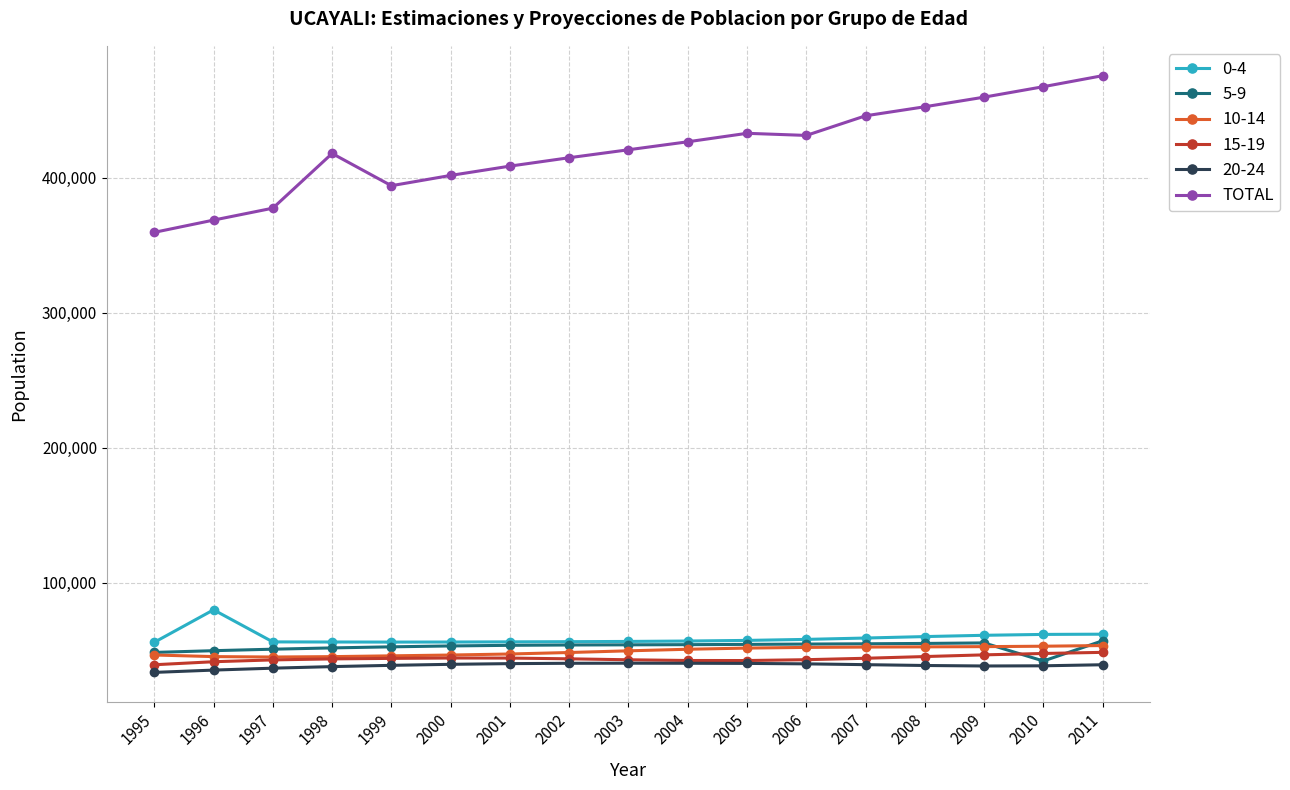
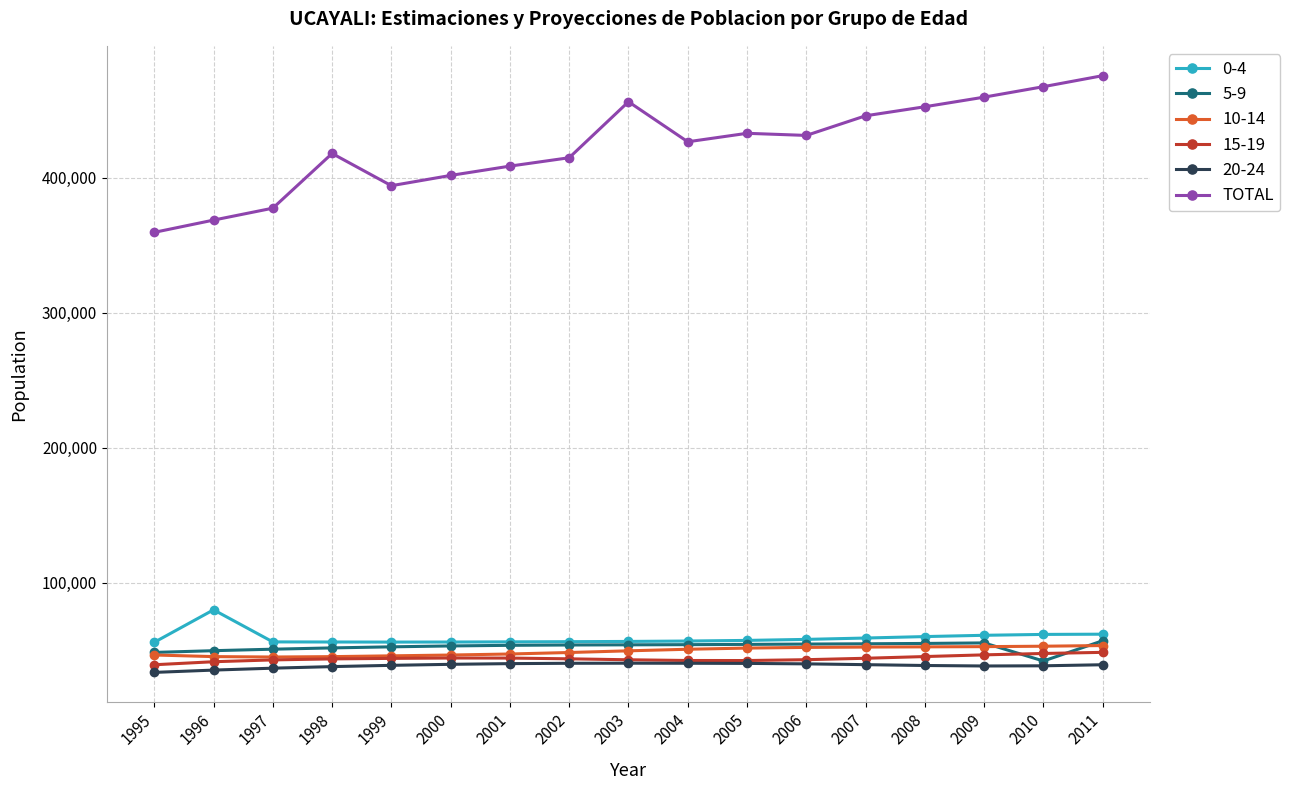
  {
    "0-4": {
      "1995": "56,000",
      "1996": "80,000",
      "1997": "56,000",
      "1998": "56,000",
      "1999": "56,000",
      "2000": "56,000",
      "2001": "56,000",
      "2002": "56,000",
      "2003": "56,000",
      "2004": "57,000",
      "2005": "57,000",
      "2006": "58,000",
      "2007": "59,000",
      "2008": "60,000",
      "2009": "61,000",
      "2010": "62,000",
      "2011": "62,000"
    },
    "5-9": {
      "1995": "48,000",
      "1996": "50,000",
      "1997": "51,000",
      "1998": "52,000",
      "1999": "52,000",
      "2000": "53,000",
      "2001": "54,000",
      "2002": "54,000",
      "2003": "54,000",
      "2004": "54,000",
      "2005": "54,000",
      "2006": "55,000",
      "2007": "55,000",
      "2008": "55,000",
      "2009": "55,000",
      "2010": "42,000",
      "2011": "57,000"
    },
    "20-24": {
      "1995": "34,000",
      "1996": "35,000",
      "1997": "37,000",
      "1998": "38,000",
      "1999": "39,000",
      "2000": "40,000",
      "2001": "40,000",
      "2002": "40,000",
      "2003": "40,000",
      "2004": "40,000",
      "2005": "40,000",
      "2006": "40,000",
      "2007": "39,000",
      "2008": "39,000",
      "2009": "38,000",
      "2010": "38,000",
      "2011": "39,000"
    },
    "TOTAL": {
      "1995": "359,000",
      "1996": "369,000",
      "1997": "377,000",
      "1998": "418,000",
      "1999": "394,000",
      "2000": "402,000",
      "2001": "409,000",
      "2002": "415,000",
-     "2003": "421,000",
+     "2003": "456,000",
      "2004": "427,000",
      "2005": "433,000",
      "2006": "431,000",
      "2007": "446,000",
      "2008": "453,000",
      "2009": "460,000",
      "2010": "467,000",
      "2011": "476,000"
    }
  }
